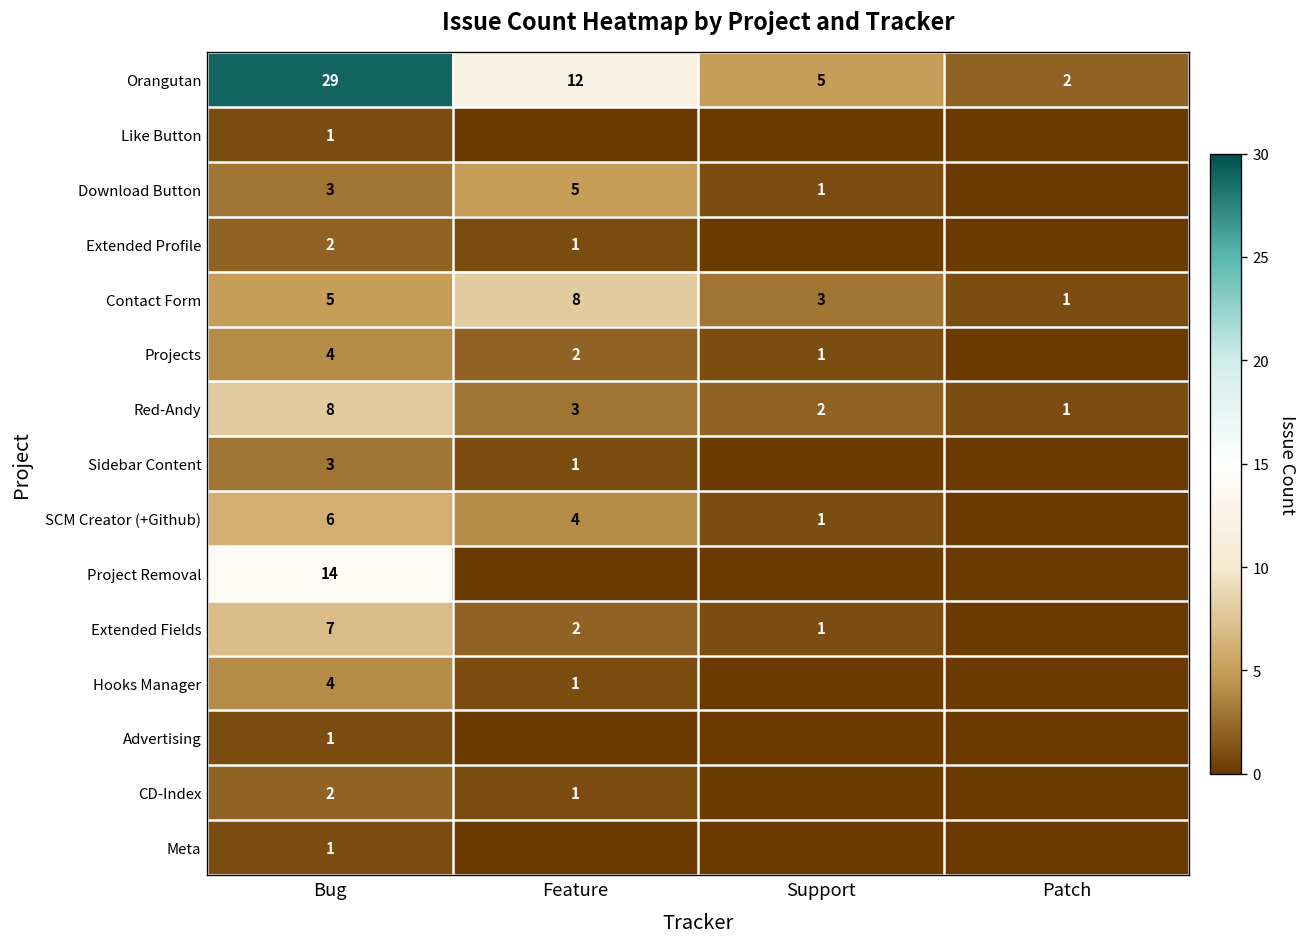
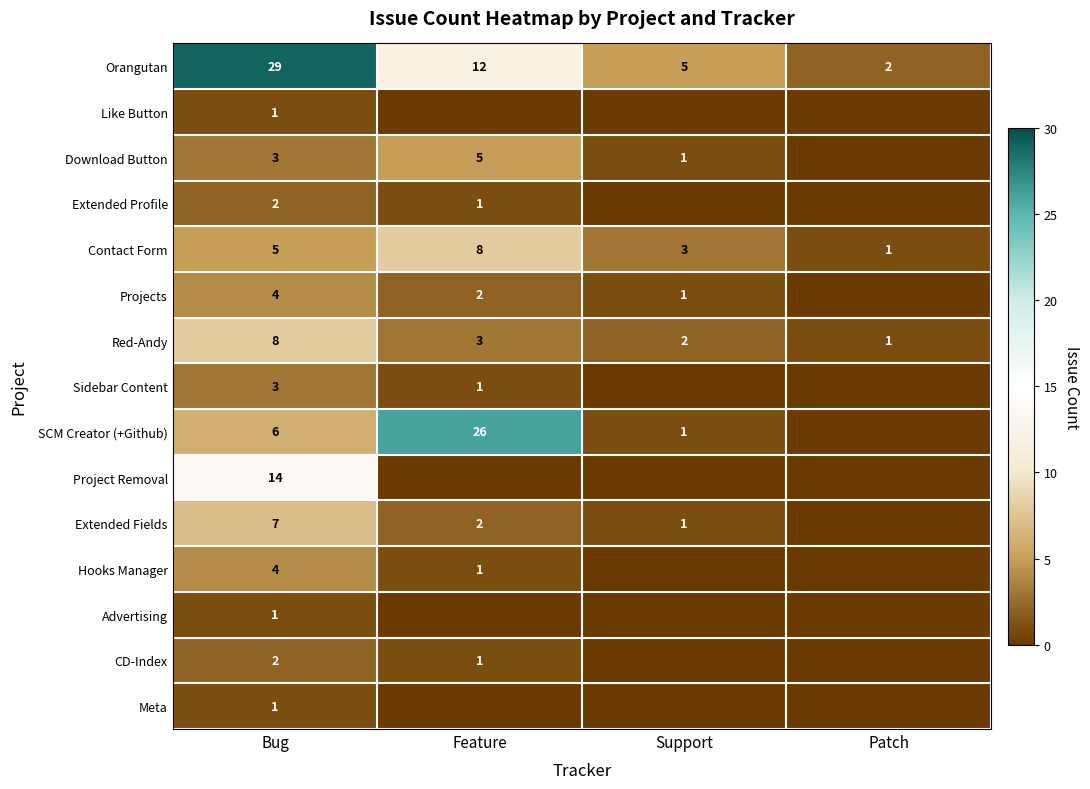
  {
    "Orangutan": {
      "Bug": 29,
      "Feature": 12,
      "Support": 5,
      "Patch": 2
    },
    "Like Button": {
      "Bug": 1
    },
    "Download Button": {
      "Bug": 3,
      "Feature": 5,
      "Support": 1
    },
    "Extended Profile": {
      "Bug": 2,
      "Feature": 1
    },
    "Contact Form": {
      "Bug": 5,
      "Feature": 8,
      "Support": 3,
      "Patch": 1
    },
    "Projects": {
      "Bug": 4,
      "Feature": 2,
      "Support": 1
    },
    "Red-Andy": {
      "Bug": 8,
      "Feature": 3,
      "Support": 2,
      "Patch": 1
    },
    "Sidebar Content": {
      "Bug": 3,
      "Feature": 1
    },
    "SCM Creator (+Github)": {
      "Bug": 6,
-     "Feature": 4,
+     "Feature": 26,
      "Support": 1
    },
    "Project Removal": {
      "Bug": 14
    },
    "Extended Fields": {
      "Bug": 7,
      "Feature": 2,
      "Support": 1
    },
    "Hooks Manager": {
      "Bug": 4,
      "Feature": 1
    },
    "Advertising": {
      "Bug": 1
    },
    "CD-Index": {
      "Bug": 2,
      "Feature": 1
    },
    "Meta": {
      "Bug": 1
    }
  }
